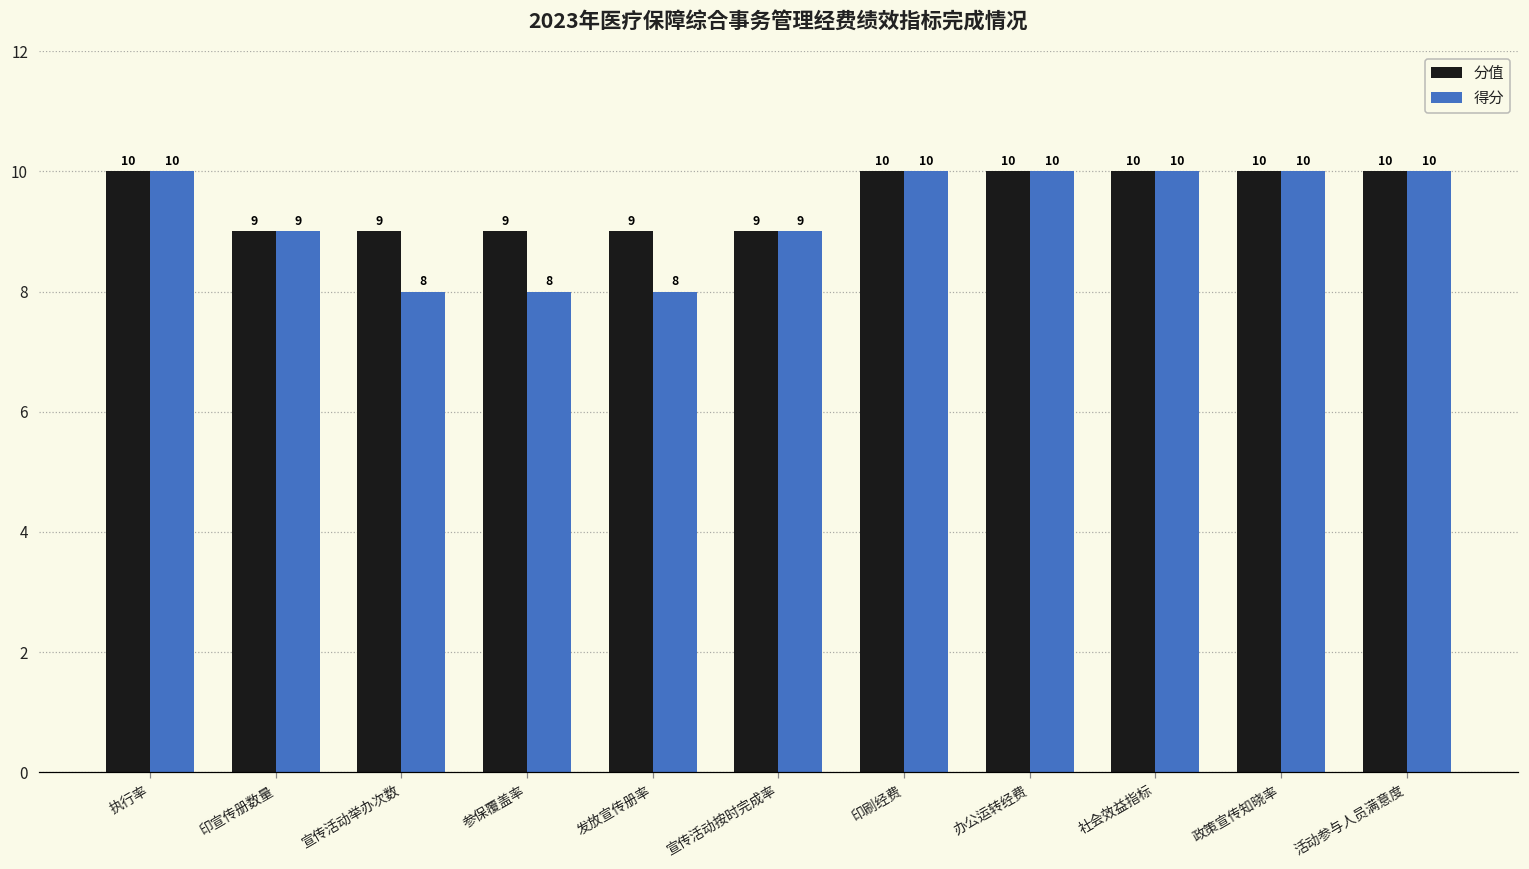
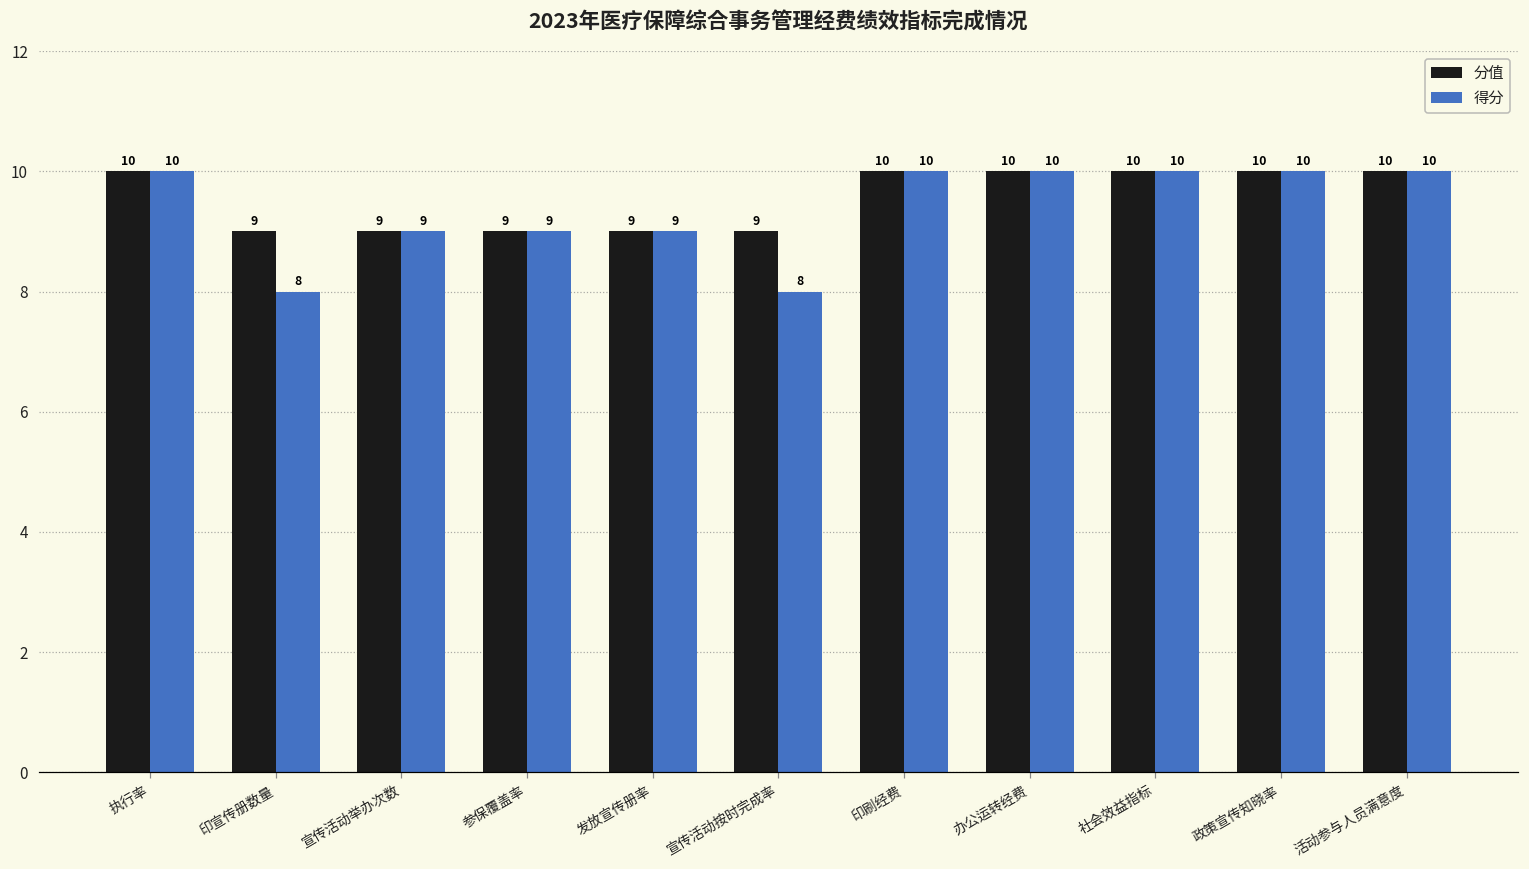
  {
    "分值": {
      "执行率": 10,
      "印宣传册数量": 9,
      "宣传活动举办次数": 9,
      "参保覆盖率": 9,
      "发放宣传册率": 9,
      "宣传活动按时完成率": 9,
      "印刷经费": 10,
      "办公运转经费": 10,
      "社会效益指标": 10,
      "政策宣传知晓率": 10,
      "活动参与人员满意度": 10
    },
    "得分": {
      "执行率": 10,
-     "印宣传册数量": 9,
-     "宣传活动举办次数": 8,
-     "参保覆盖率": 8,
-     "发放宣传册率": 8,
-     "宣传活动按时完成率": 9,
+     "印宣传册数量": 8,
+     "宣传活动举办次数": 9,
+     "参保覆盖率": 9,
+     "发放宣传册率": 9,
+     "宣传活动按时完成率": 8,
      "印刷经费": 10,
      "办公运转经费": 10,
      "社会效益指标": 10,
      "政策宣传知晓率": 10,
      "活动参与人员满意度": 10
    }
  }
